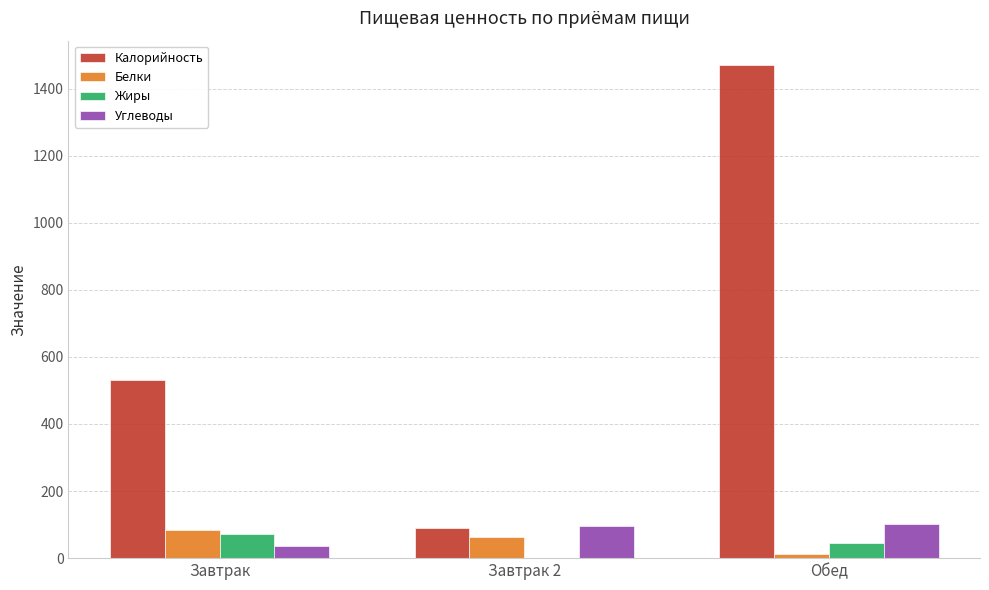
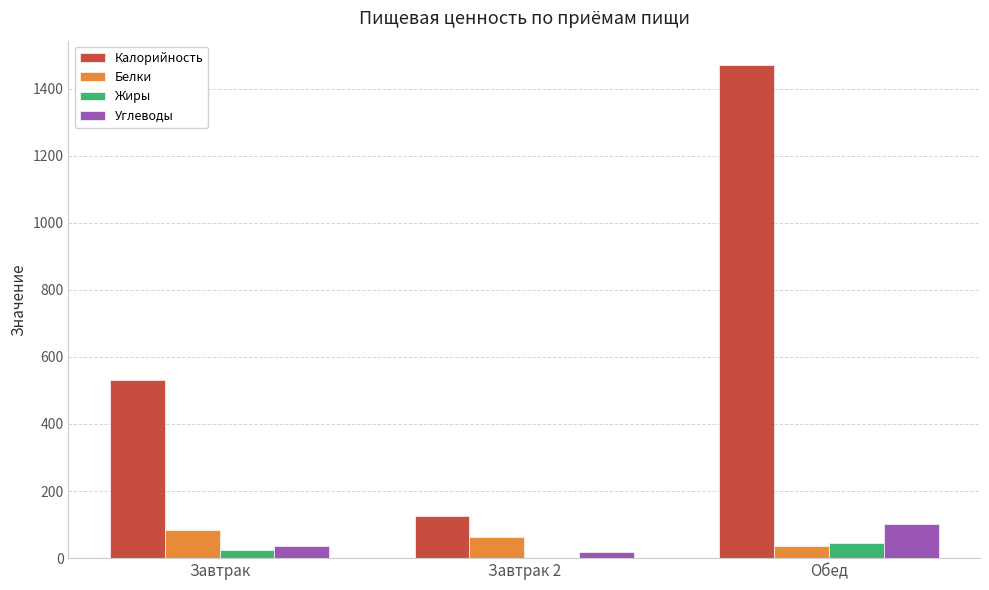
  {
    "Калорийность": {
      "Завтрак": 530,
-     "Завтрак 2": 90,
+     "Завтрак 2": 130,
      "Обед": 1470
    },
    "Белки": {
      "Завтрак": 80,
      "Завтрак 2": 60,
-     "Обед": 10
+     "Обед": 40
    },
    "Жиры": {
-     "Завтрак": 70,
+     "Завтрак": 20,
      "Обед": 40
    },
    "Углеводы": {
      "Завтрак": 40,
-     "Завтрак 2": 100,
+     "Завтрак 2": 20,
      "Обед": 100
    }
  }
